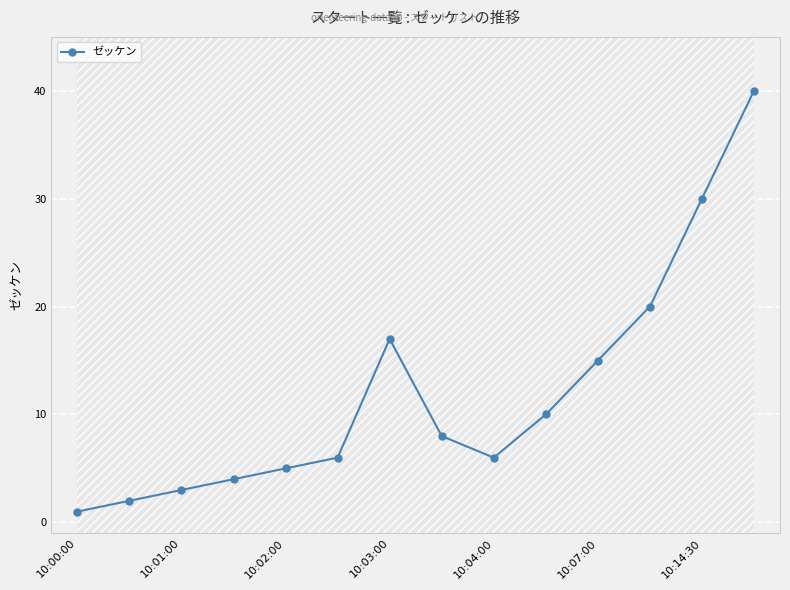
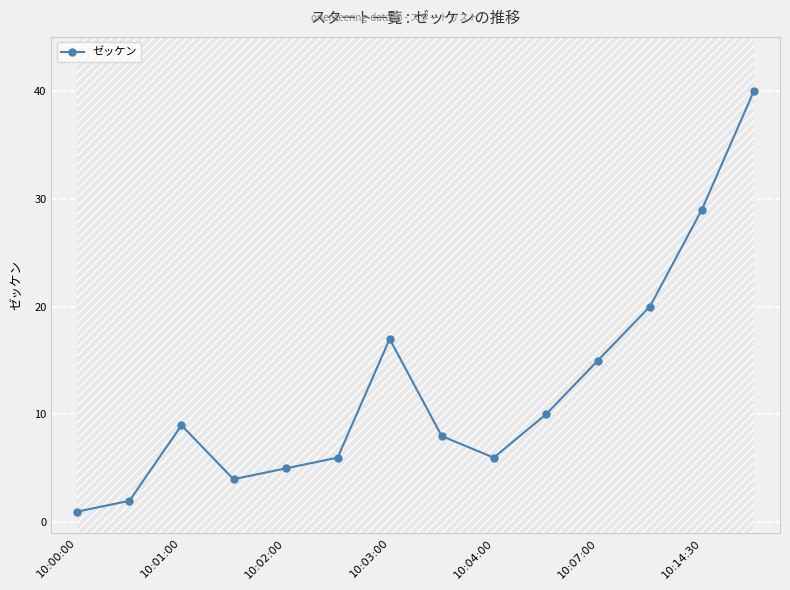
  {
    "ゼッケン": {
      "10:00:00": 1,
-     "10:01:00": 3,
+     "10:01:00": 9,
      "10:02:00": 5,
      "10:03:00": 17,
      "10:04:00": 6,
      "10:07:00": 15,
-     "10:14:30": 30
+     "10:14:30": 29
    }
  }
